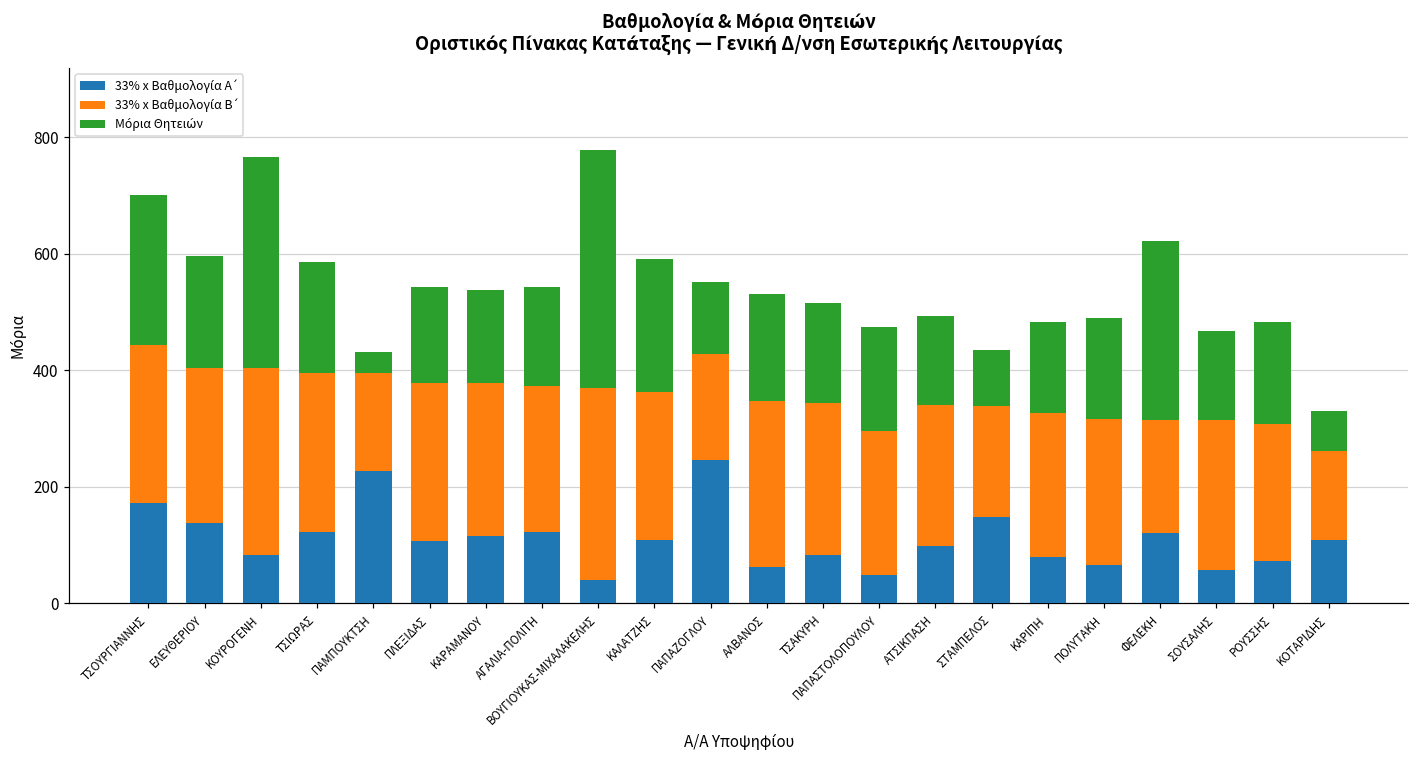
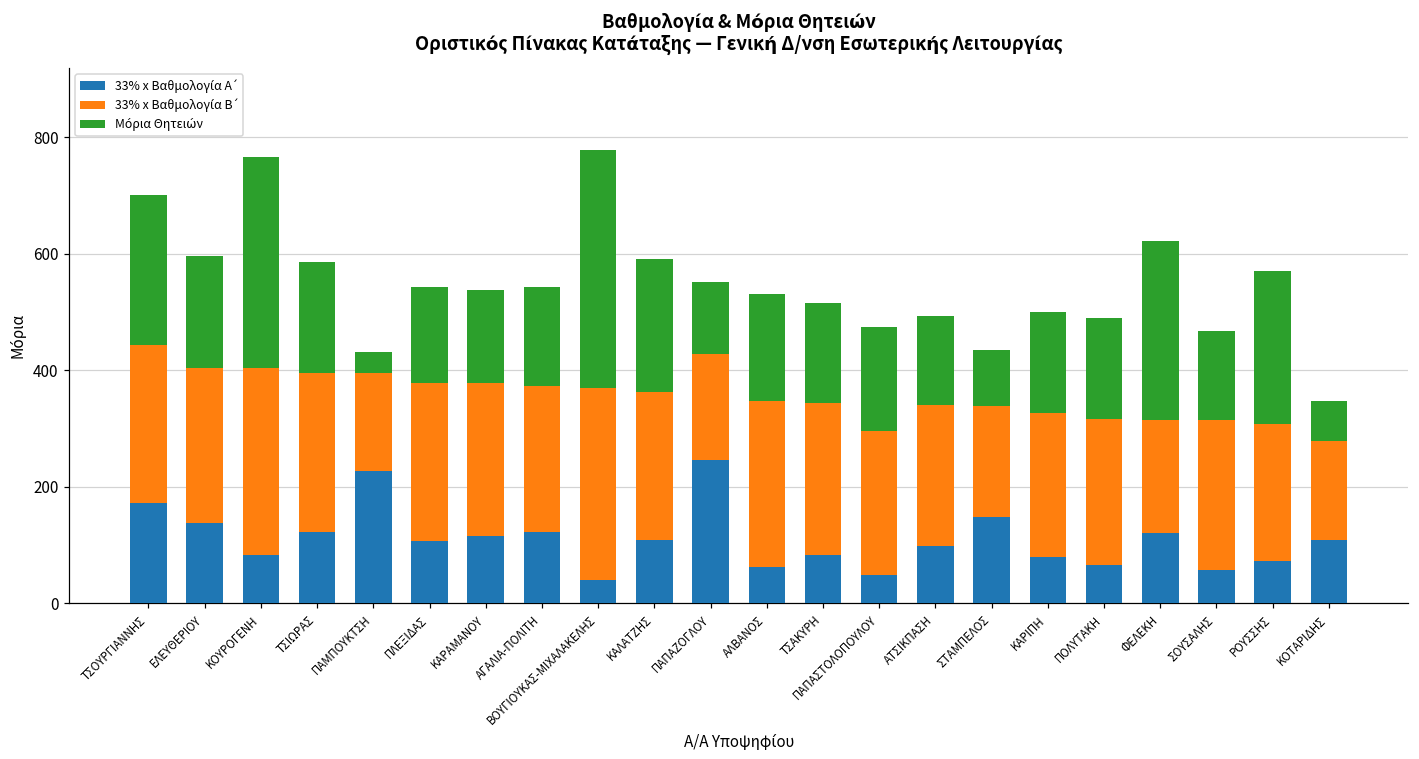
  {
    "33% x Βαθμολογία Α΄": {
      "ΤΣΟΥΡΓΙΑΝΝΗΣ": 170,
      "ΕΛΕΥΘΕΡΙΟΥ": 140,
      "ΚΟΥΡΟΓΕΝΗ": 80,
      "ΤΣΙΩΡΑΣ": 120,
      "ΠΑΜΠΟΥΚΤΣΗ": 230,
      "ΠΛΕΞΙΔΑΣ": 110,
      "ΚΑΡΑΜΑΝΟΥ": 120,
      "ΑΓΑΛΙΑ-ΠΟΛΙΤΗ": 120,
      "ΒΟΥΓΙΟΥΚΑΣ-ΜΙΧΑΛΑΚΕΛΗΣ": 40,
      "ΚΑΛΑΤΖΗΣ": 110,
      "ΠΑΠΑΖΟΓΛΟΥ": 250,
      "ΑΛΒΑΝΟΣ": 60,
      "ΤΣΑΚΥΡΗ": 80,
      "ΠΑΠΑΣΤΟΛΟΠΟΥΛΟΥ": 50,
      "ΑΤΣΙΚΠΑΣΗ": 100,
      "ΣΤΑΜΠΕΛΟΣ": 150,
      "ΚΑΡΙΠΗ": 80,
      "ΠΟΛΥΤΑΚΗ": 70,
      "ΦΕΛΕΚΗ": 120,
      "ΣΟΥΣΑΛΗΣ": 60,
      "ΡΟΥΣΣΗΣ": 70,
      "ΚΟΤΑΡΙΔΗΣ": 110
    },
    "33% x Βαθμολογία Β΄": {
      "ΤΣΟΥΡΓΙΑΝΝΗΣ": 270,
      "ΕΛΕΥΘΕΡΙΟΥ": 270,
      "ΚΟΥΡΟΓΕΝΗ": 320,
      "ΤΣΙΩΡΑΣ": 270,
      "ΠΑΜΠΟΥΚΤΣΗ": 170,
      "ΠΛΕΞΙΔΑΣ": 270,
      "ΚΑΡΑΜΑΝΟΥ": 260,
      "ΑΓΑΛΙΑ-ΠΟΛΙΤΗ": 250,
      "ΒΟΥΓΙΟΥΚΑΣ-ΜΙΧΑΛΑΚΕΛΗΣ": 330,
      "ΚΑΛΑΤΖΗΣ": 250,
      "ΠΑΠΑΖΟΓΛΟΥ": 180,
      "ΑΛΒΑΝΟΣ": 280,
      "ΤΣΑΚΥΡΗ": 260,
      "ΠΑΠΑΣΤΟΛΟΠΟΥΛΟΥ": 250,
      "ΑΤΣΙΚΠΑΣΗ": 240,
      "ΣΤΑΜΠΕΛΟΣ": 190,
      "ΚΑΡΙΠΗ": 250,
      "ΠΟΛΥΤΑΚΗ": 250,
      "ΦΕΛΕΚΗ": 190,
      "ΣΟΥΣΑΛΗΣ": 260,
      "ΡΟΥΣΣΗΣ": 240,
-     "ΚΟΤΑΡΙΔΗΣ": 150
+     "ΚΟΤΑΡΙΔΗΣ": 170
    },
    "Μόρια Θητειών": {
      "ΤΣΟΥΡΓΙΑΝΝΗΣ": 260,
      "ΕΛΕΥΘΕΡΙΟΥ": 190,
      "ΚΟΥΡΟΓΕΝΗ": 360,
      "ΤΣΙΩΡΑΣ": 190,
      "ΠΑΜΠΟΥΚΤΣΗ": 40,
      "ΠΛΕΞΙΔΑΣ": 170,
      "ΚΑΡΑΜΑΝΟΥ": 160,
      "ΑΓΑΛΙΑ-ΠΟΛΙΤΗ": 170,
      "ΒΟΥΓΙΟΥΚΑΣ-ΜΙΧΑΛΑΚΕΛΗΣ": 410,
      "ΚΑΛΑΤΖΗΣ": 230,
      "ΠΑΠΑΖΟΓΛΟΥ": 120,
      "ΑΛΒΑΝΟΣ": 180,
      "ΤΣΑΚΥΡΗ": 170,
      "ΠΑΠΑΣΤΟΛΟΠΟΥΛΟΥ": 180,
      "ΑΤΣΙΚΠΑΣΗ": 150,
      "ΣΤΑΜΠΕΛΟΣ": 100,
-     "ΚΑΡΙΠΗ": 160,
+     "ΚΑΡΙΠΗ": 170,
      "ΠΟΛΥΤΑΚΗ": 170,
      "ΦΕΛΕΚΗ": 310,
      "ΣΟΥΣΑΛΗΣ": 150,
-     "ΡΟΥΣΣΗΣ": 170,
+     "ΡΟΥΣΣΗΣ": 260,
      "ΚΟΤΑΡΙΔΗΣ": 70
    }
  }
